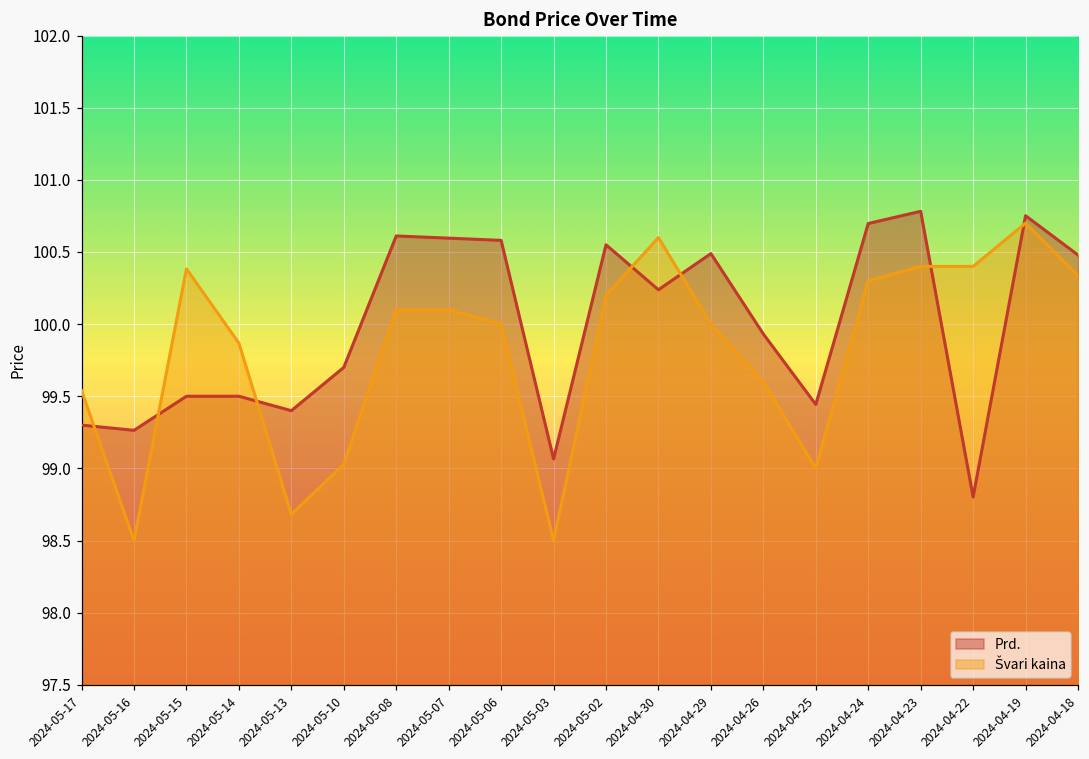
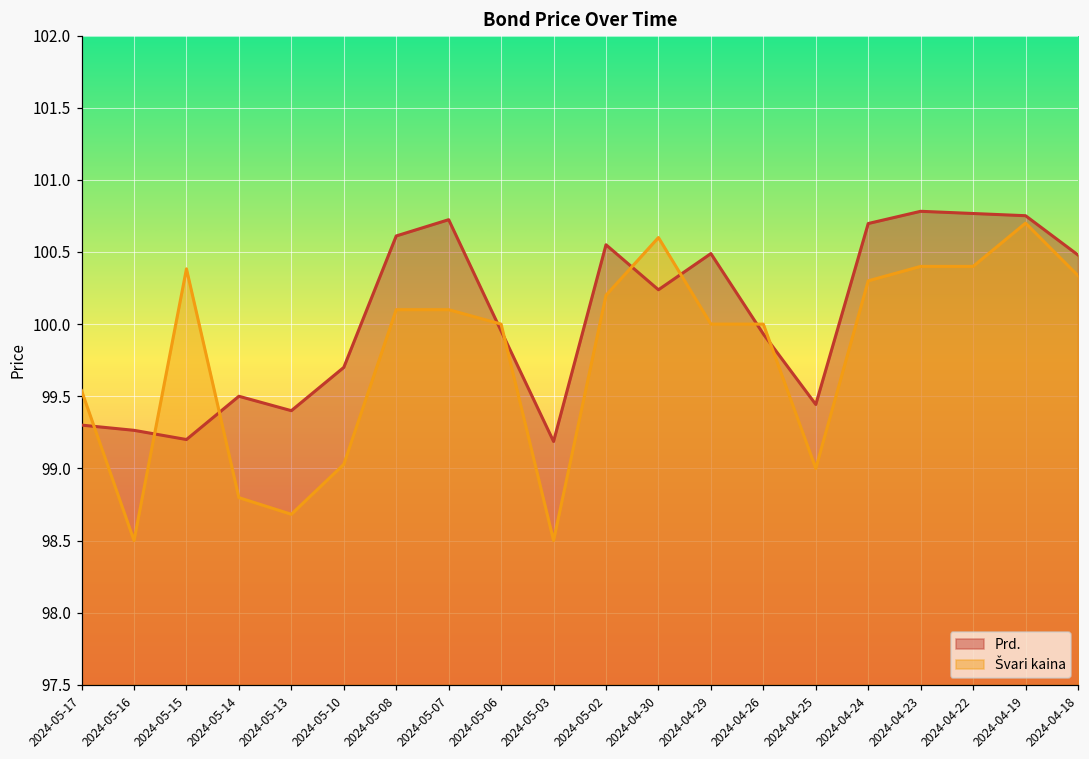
  {
    "Prd.": {
      "2024-05-17": 99.30,
      "2024-05-16": 99.26,
-     "2024-05-15": 99.5,
+     "2024-05-15": 99.2,
      "2024-05-14": 99.50,
      "2024-05-13": 99.40,
      "2024-05-10": 99.70,
      "2024-05-08": 100.61,
-     "2024-05-07": 100.60,
-     "2024-05-06": 100.58,
-     "2024-05-03": 99.07,
+     "2024-05-07": 100.72,
+     "2024-05-06": 99.95,
+     "2024-05-03": 99.19,
      "2024-05-02": 100.55,
      "2024-04-30": 100.24,
      "2024-04-29": 100.49,
      "2024-04-26": 99.93,
      "2024-04-25": 99.44,
      "2024-04-24": 100.70,
      "2024-04-23": 100.78,
-     "2024-04-22": 98.80,
+     "2024-04-22": 100.77,
      "2024-04-19": 100.75,
      "2024-04-18": 100.48
    },
    "Švari kaina": {
      "2024-05-17": 99.54,
      "2024-05-16": 98.50,
      "2024-05-15": 100.38,
-     "2024-05-14": 99.87,
+     "2024-05-14": 98.80,
      "2024-05-13": 98.68,
      "2024-05-10": 99.03,
      "2024-05-08": 100.10,
      "2024-05-07": 100.10,
      "2024-05-06": 100.00,
      "2024-05-03": 98.50,
      "2024-05-02": 100.20,
      "2024-04-30": 100.60,
      "2024-04-29": 100.00,
-     "2024-04-26": 99.6,
+     "2024-04-26": 100.0,
      "2024-04-25": 99.00,
      "2024-04-24": 100.30,
      "2024-04-23": 100.40,
      "2024-04-22": 100.40,
      "2024-04-19": 100.70,
      "2024-04-18": 100.34
    }
  }
